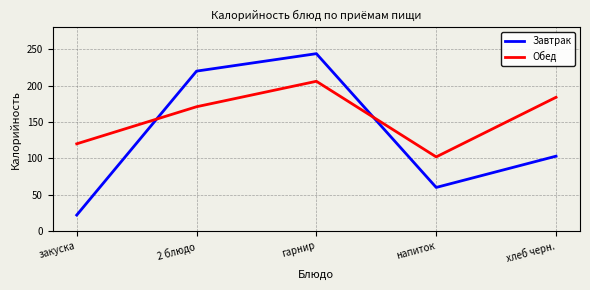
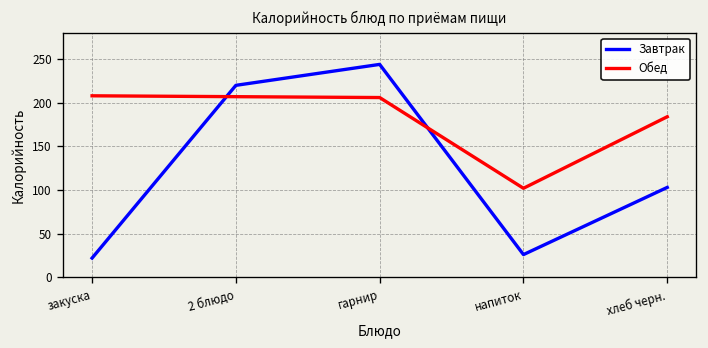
  {
    "Завтрак": {
      "закуска": 20,
      "2 блюдо": 220,
      "гарнир": 240,
-     "напиток": 60,
+     "напиток": 30,
      "хлеб черн.": 100
    },
    "Обед": {
-     "закуска": 120,
-     "2 блюдо": 170,
+     "закуска": 210,
+     "2 блюдо": 210,
      "гарнир": 210,
      "напиток": 100,
      "хлеб черн.": 180
    }
  }
